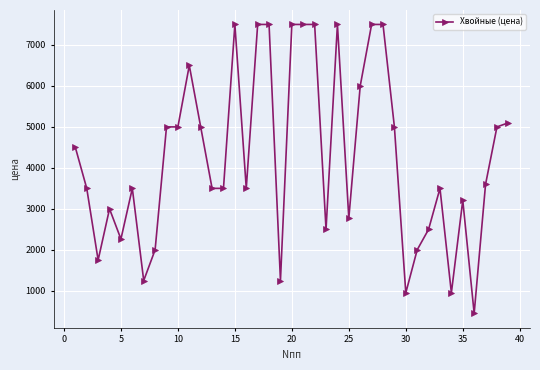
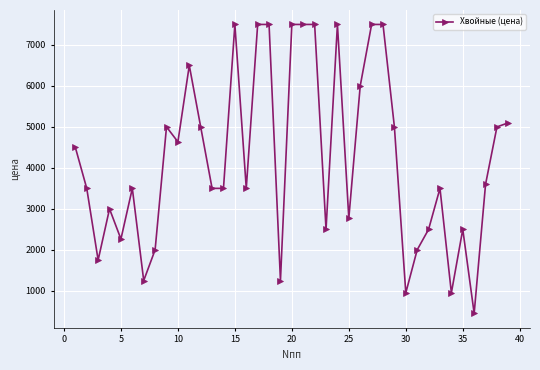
  {
    "5": 2300,
-   "10": 5000,
+   "10": 4600,
    "15": 7500,
    "20": 7500,
    "25": 2800,
    "30": 1000,
-   "35": 3200
+   "35": 2500
  }
